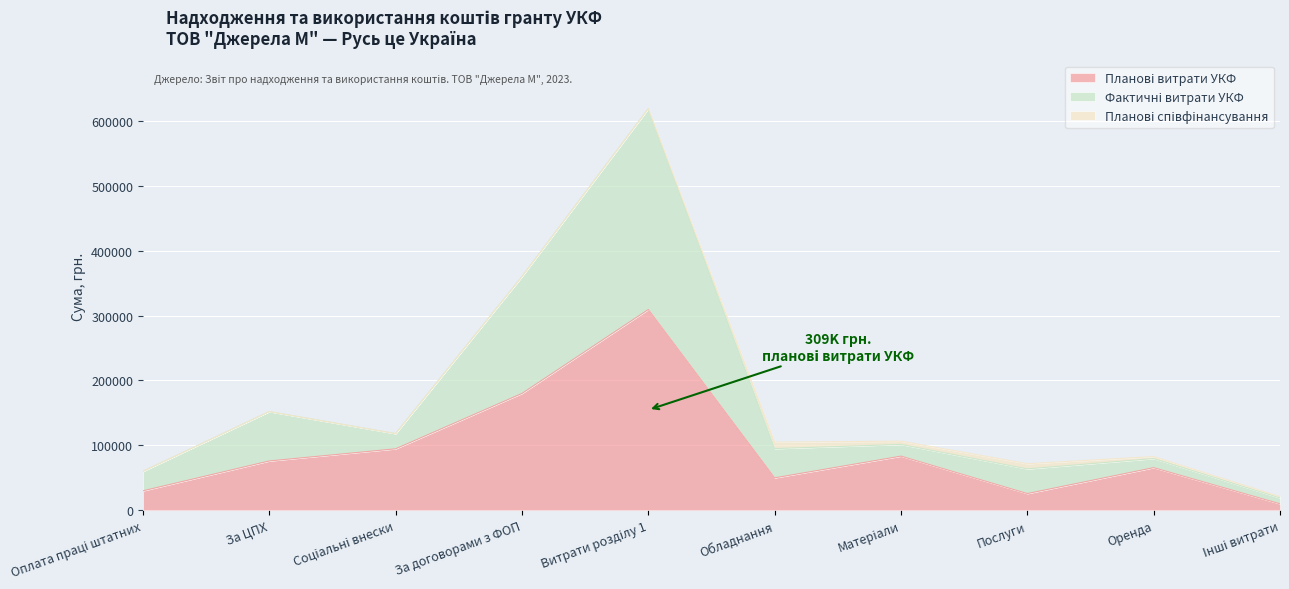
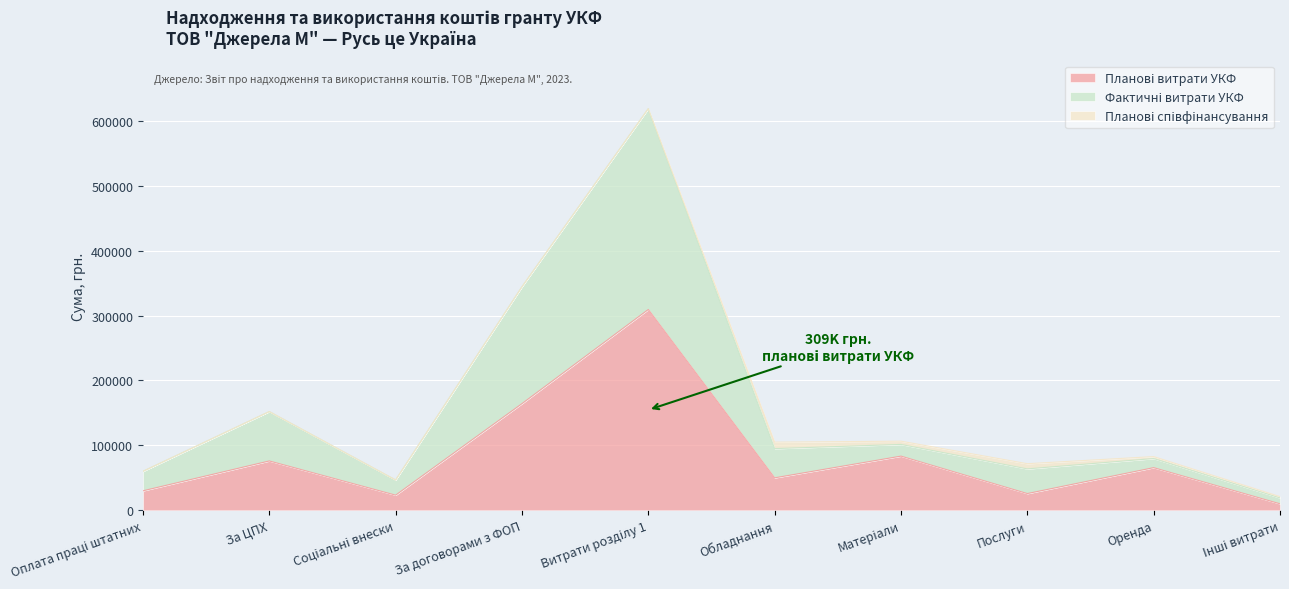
  {
    "Планові витрати УКФ": {
      "Оплата праці штатних": 30000,
      "За ЦПХ": 80000,
-     "Соціальні внески": 90000,
-     "За договорами з ФОП": 180000,
+     "Соціальні внески": 20000,
+     "За договорами з ФОП": 160000,
      "Обладнання": 50000,
      "Матеріали": 80000,
      "Послуги": 30000,
      "Оренда": 70000,
      "Інші витрати": 10000
    }
  }
